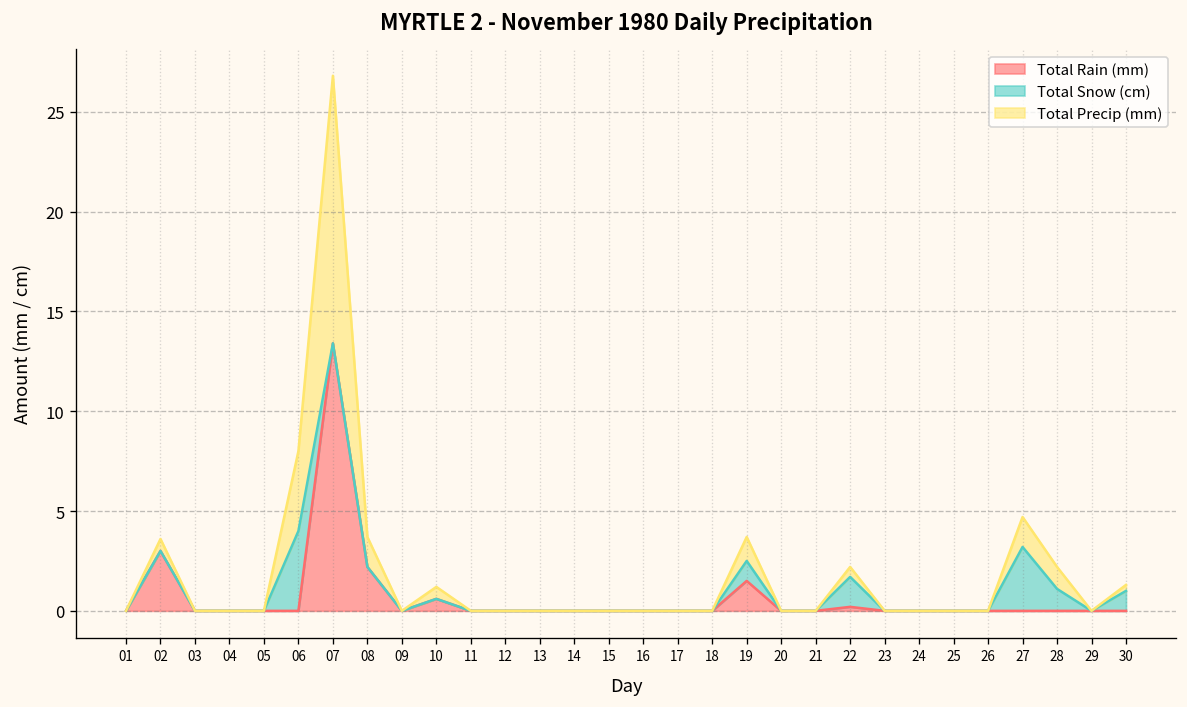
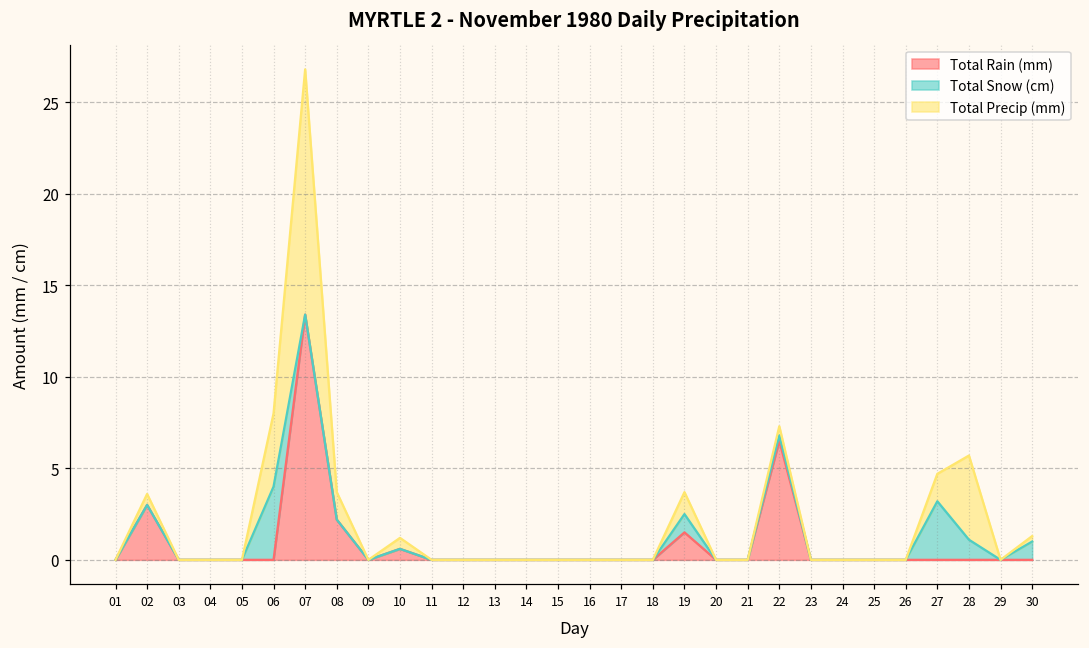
  {
    "Total Rain (mm)": {
      "06": 0.0,
      "19": 1.5,
-     "22": 0.2,
+     "22": 6.5,
      "27": 0.0,
      "28": 0.0,
      "30": 0.0
    },
    "Total Snow (cm)": {
      "06": 4.0,
      "19": 1.0,
-     "22": 1.5,
+     "22": 0.3,
      "27": 3.2,
      "28": 1.1,
      "30": 1.0
    },
    "Total Precip (mm)": {
      "02": 0.6,
      "06": 4.0,
      "07": 13.4,
      "08": 1.5,
      "10": 0.6,
      "19": 1.2,
      "22": 0.5,
      "27": 1.5,
-     "28": 1.1,
+     "28": 4.6,
      "30": 0.3
    }
  }
